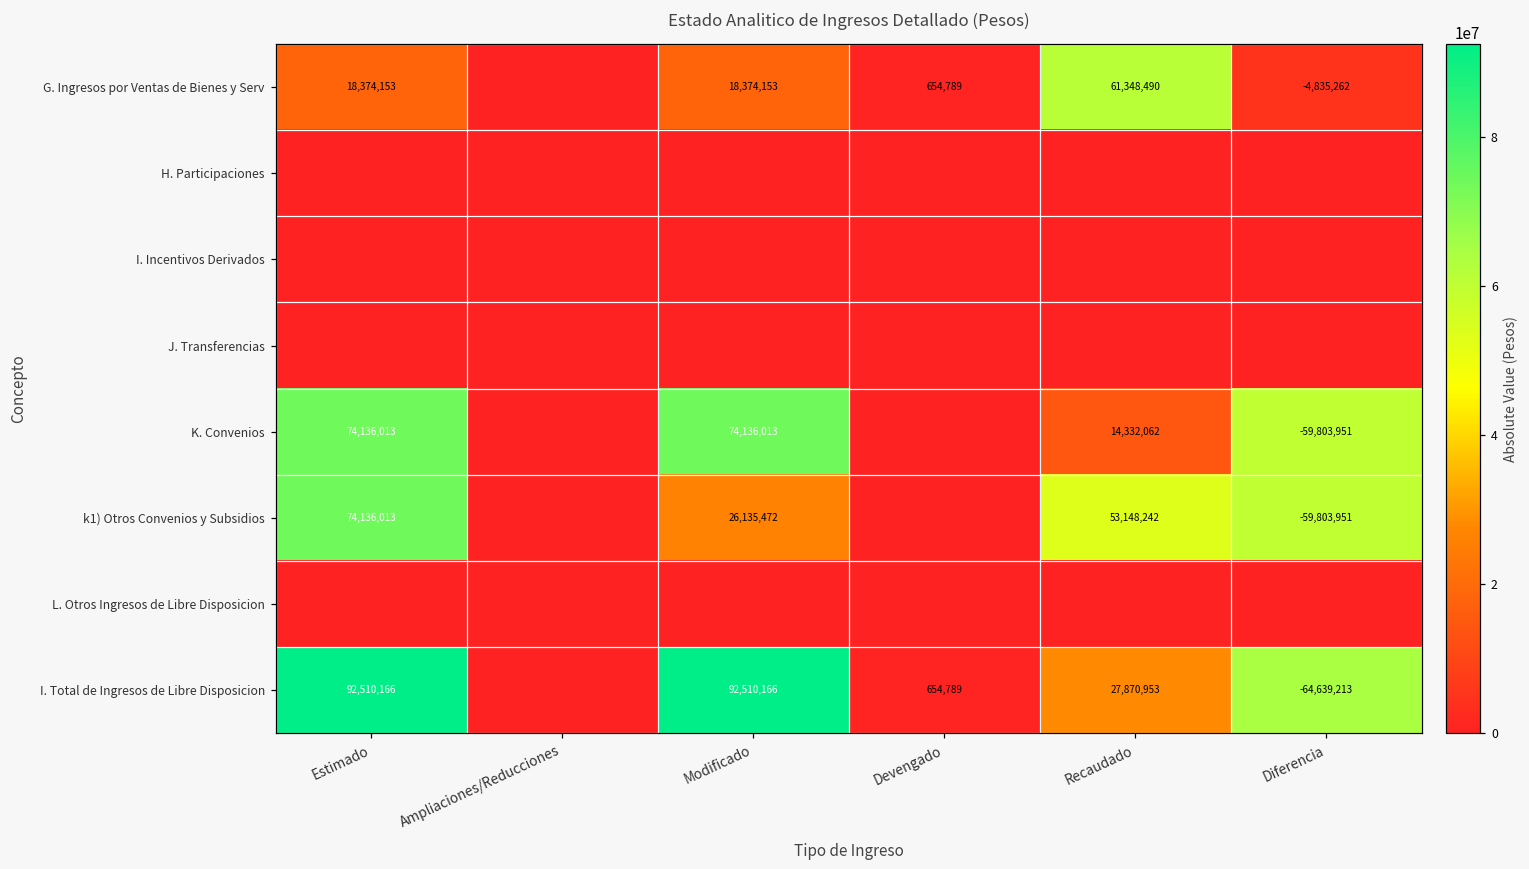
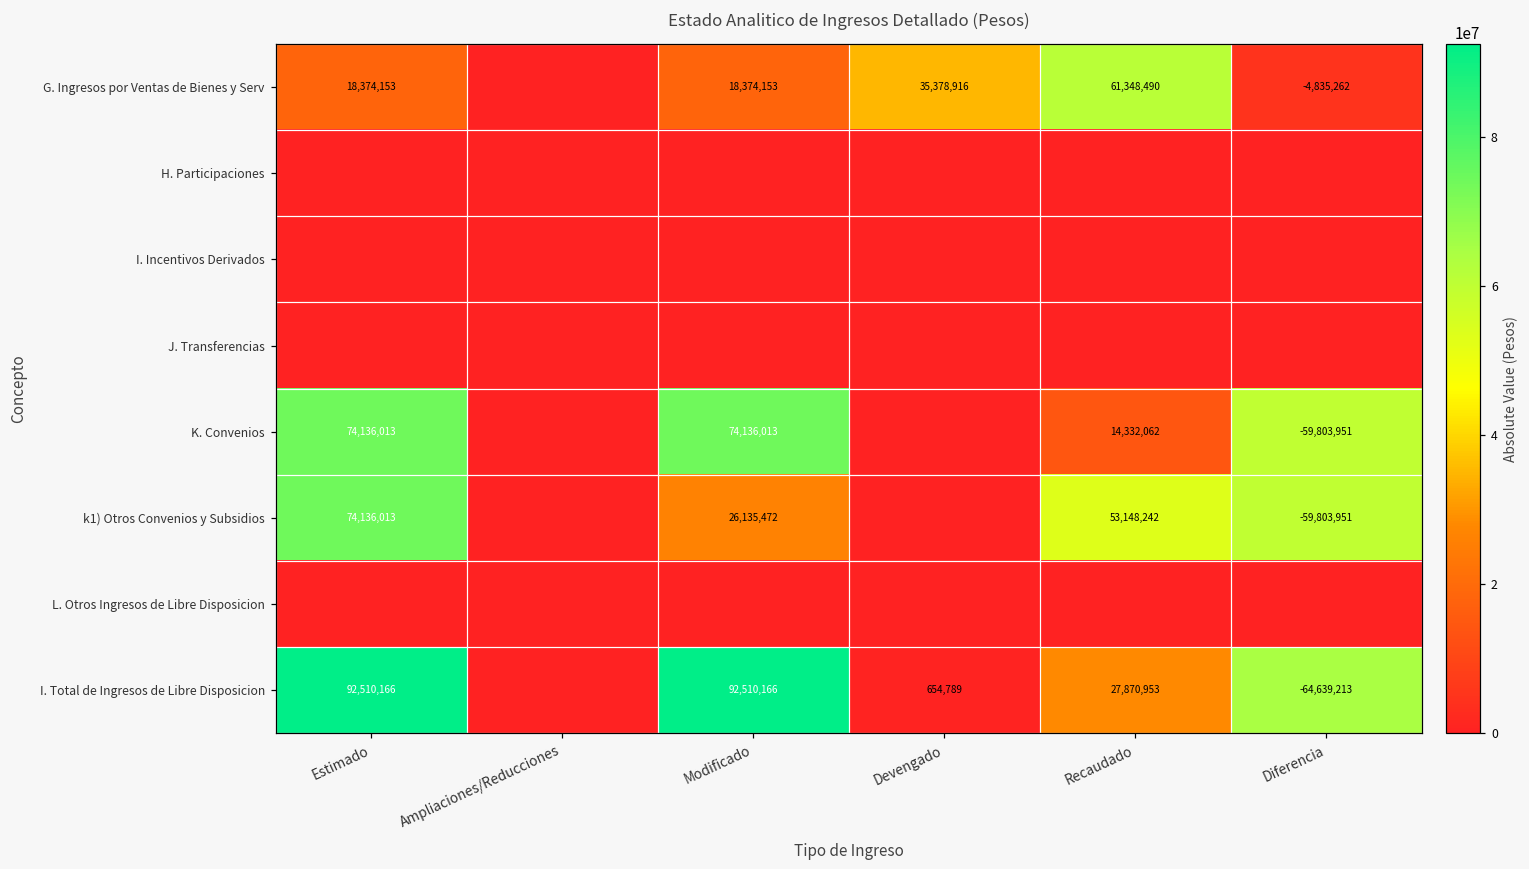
  {
    "G. Ingresos por Ventas de Bienes y Serv": {
      "Estimado": "18,374,153",
      "Modificado": "18,374,153",
-     "Devengado": "654,789",
+     "Devengado": "35,378,916",
      "Recaudado": "61,348,490",
      "Diferencia": "-4,835,262"
    },
    "K. Convenios": {
      "Estimado": "74,136,013",
      "Modificado": "74,136,013",
      "Recaudado": "14,332,062",
      "Diferencia": "-59,803,951"
    },
    "k1) Otros Convenios y Subsidios": {
      "Estimado": "74,136,013",
      "Modificado": "26,135,472",
      "Recaudado": "53,148,242",
      "Diferencia": "-59,803,951"
    },
    "I. Total de Ingresos de Libre Disposicion": {
      "Estimado": "92,510,166",
      "Modificado": "92,510,166",
      "Devengado": "654,789",
      "Recaudado": "27,870,953",
      "Diferencia": "-64,639,213"
    }
  }
